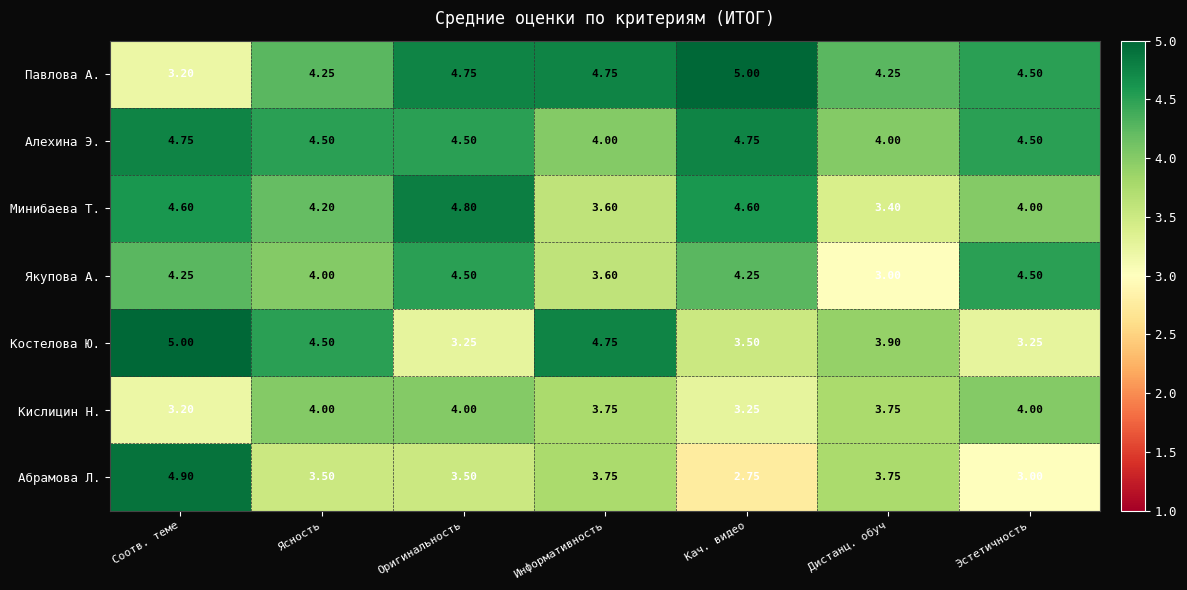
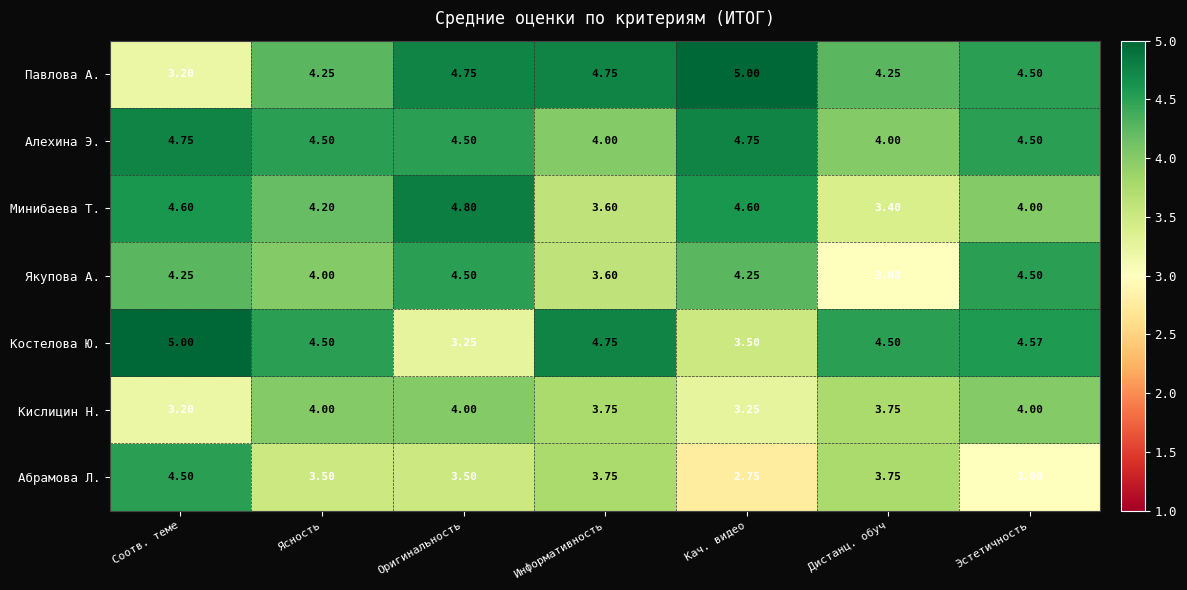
  {
    "Павлова А.": {
      "Соотв. теме": 3.20,
      "Ясность": 4.25,
      "Оригинальность": 4.75,
      "Информативность": 4.75,
      "Кач. видео": 5.00,
      "Дистанц. обуч": 4.25,
      "Эстетичность": 4.50
    },
    "Алехина Э.": {
      "Соотв. теме": 4.75,
      "Ясность": 4.50,
      "Оригинальность": 4.50,
      "Информативность": 4.00,
      "Кач. видео": 4.75,
      "Дистанц. обуч": 4.00,
      "Эстетичность": 4.50
    },
    "Минибаева Т.": {
      "Соотв. теме": 4.60,
      "Ясность": 4.20,
      "Оригинальность": 4.80,
      "Информативность": 3.60,
      "Кач. видео": 4.60,
      "Дистанц. обуч": 3.40,
      "Эстетичность": 4.00
    },
    "Якупова А.": {
      "Соотв. теме": 4.25,
      "Ясность": 4.00,
      "Оригинальность": 4.50,
      "Информативность": 3.60,
      "Кач. видео": 4.25,
      "Дистанц. обуч": 3.00,
      "Эстетичность": 4.50
    },
    "Костелова Ю.": {
      "Соотв. теме": 5.00,
      "Ясность": 4.50,
      "Оригинальность": 3.25,
      "Информативность": 4.75,
      "Кач. видео": 3.50,
-     "Дистанц. обуч": 3.90,
-     "Эстетичность": 3.25
+     "Дистанц. обуч": 4.50,
+     "Эстетичность": 4.57
    },
    "Кислицин Н.": {
      "Соотв. теме": 3.20,
      "Ясность": 4.00,
      "Оригинальность": 4.00,
      "Информативность": 3.75,
      "Кач. видео": 3.25,
      "Дистанц. обуч": 3.75,
      "Эстетичность": 4.00
    },
    "Абрамова Л.": {
-     "Соотв. теме": 4.90,
+     "Соотв. теме": 4.50,
      "Ясность": 3.50,
      "Оригинальность": 3.50,
      "Информативность": 3.75,
      "Кач. видео": 2.75,
      "Дистанц. обуч": 3.75,
      "Эстетичность": 3.00
    }
  }
